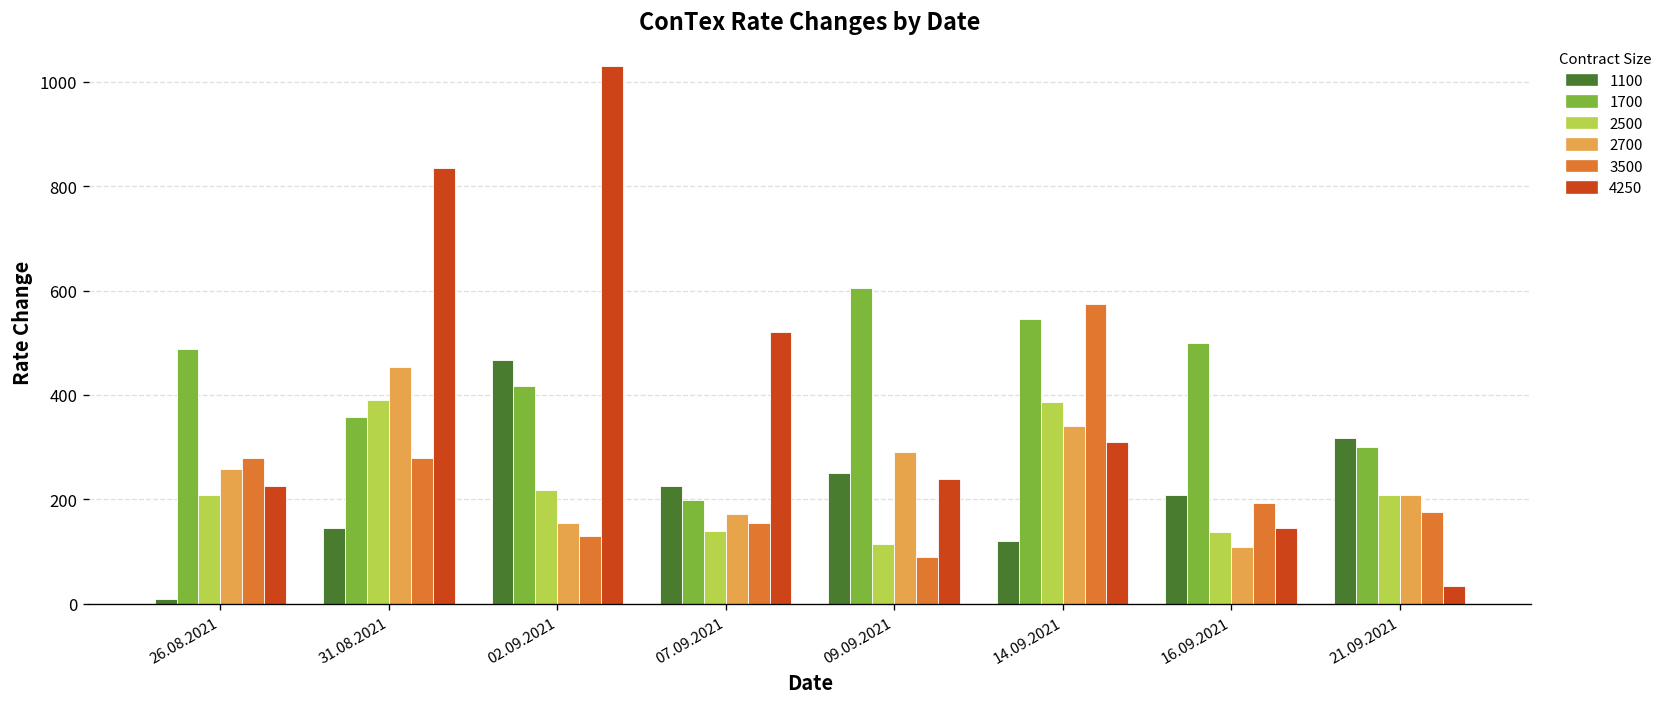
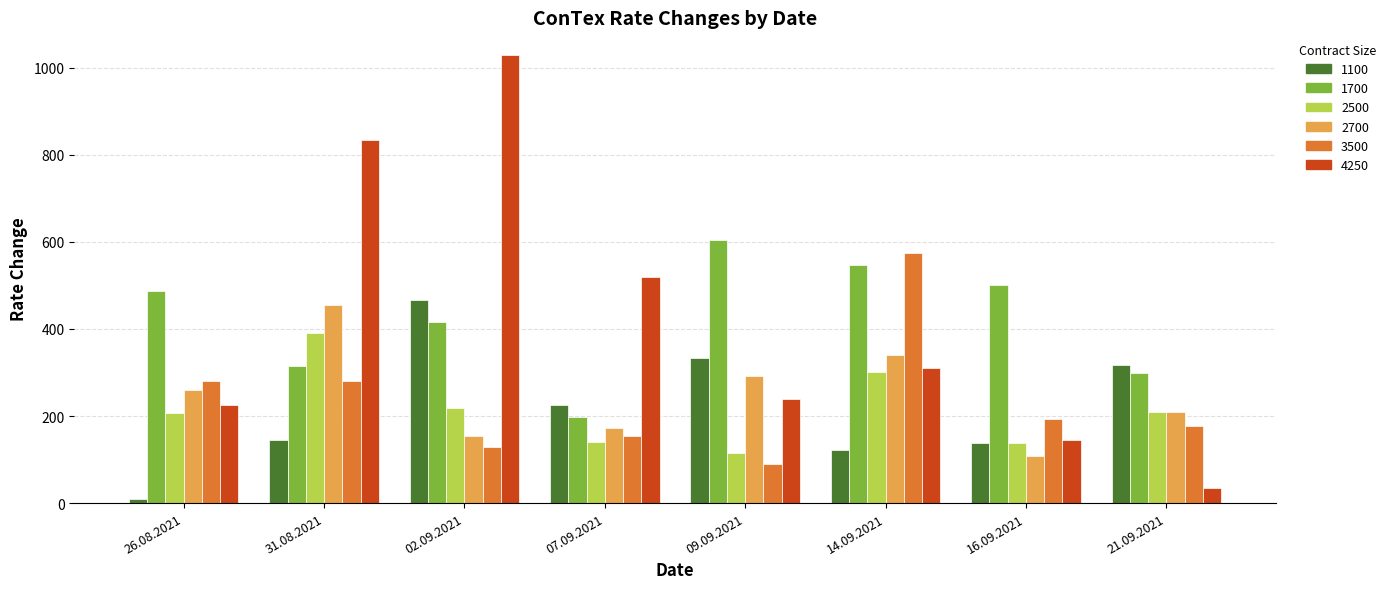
  {
    "1100": {
      "26.08.2021": 10,
      "31.08.2021": 150,
      "02.09.2021": 470,
      "07.09.2021": 230,
-     "09.09.2021": 250,
+     "09.09.2021": 330,
      "14.09.2021": 120,
-     "16.09.2021": 210,
+     "16.09.2021": 140,
      "21.09.2021": 320
    },
    "1700": {
      "26.08.2021": 490,
-     "31.08.2021": 360,
+     "31.08.2021": 310,
      "02.09.2021": 420,
      "07.09.2021": 200,
      "09.09.2021": 600,
      "14.09.2021": 550,
      "16.09.2021": 500,
      "21.09.2021": 300
    },
    "2500": {
      "26.08.2021": 210,
      "31.08.2021": 390,
      "02.09.2021": 220,
      "07.09.2021": 140,
      "09.09.2021": 110,
-     "14.09.2021": 390,
+     "14.09.2021": 300,
      "16.09.2021": 140,
      "21.09.2021": 210
    },
    "4250": {
      "26.08.2021": 230,
      "31.08.2021": 840,
      "02.09.2021": 1030,
      "07.09.2021": 520,
      "09.09.2021": 240,
      "14.09.2021": 310,
      "16.09.2021": 150,
      "21.09.2021": 40
    }
  }
